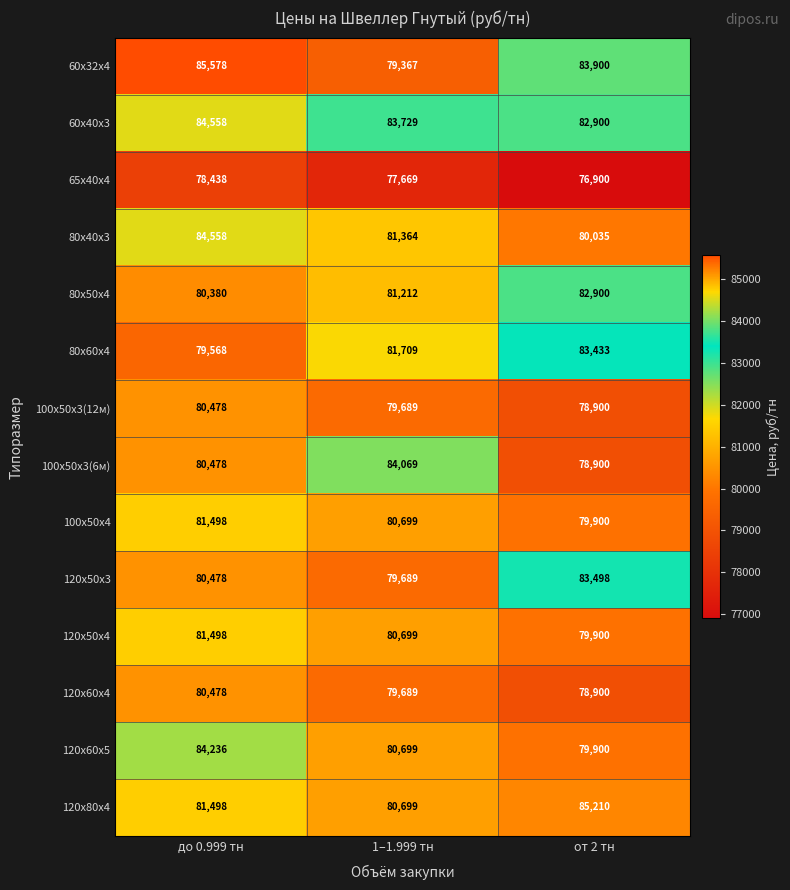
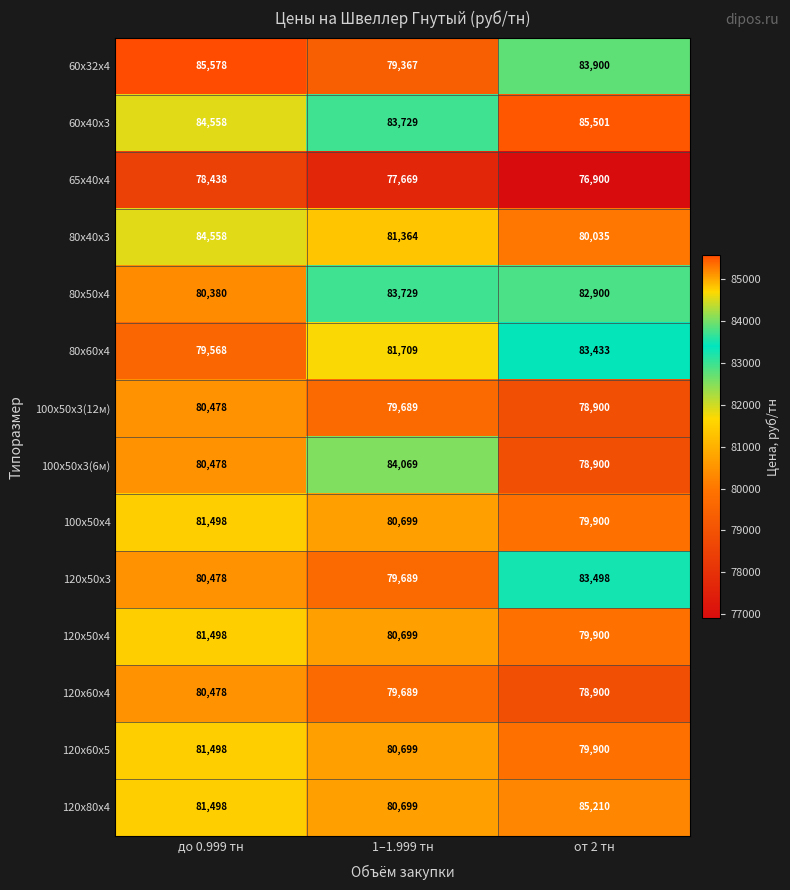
  {
    "60х32х4": {
      "до 0.999 тн": "85,578",
      "1–1.999 тн": "79,367",
      "от 2 тн": "83,900"
    },
    "60х40х3": {
      "до 0.999 тн": "84,558",
      "1–1.999 тн": "83,729",
-     "от 2 тн": "82,900"
+     "от 2 тн": "85,501"
    },
    "65х40х4": {
      "до 0.999 тн": "78,438",
      "1–1.999 тн": "77,669",
      "от 2 тн": "76,900"
    },
    "80х40х3": {
      "до 0.999 тн": "84,558",
      "1–1.999 тн": "81,364",
      "от 2 тн": "80,035"
    },
    "80х50х4": {
      "до 0.999 тн": "80,380",
-     "1–1.999 тн": "81,212",
+     "1–1.999 тн": "83,729",
      "от 2 тн": "82,900"
    },
    "80х60х4": {
      "до 0.999 тн": "79,568",
      "1–1.999 тн": "81,709",
      "от 2 тн": "83,433"
    },
    "100х50х3(12м)": {
      "до 0.999 тн": "80,478",
      "1–1.999 тн": "79,689",
      "от 2 тн": "78,900"
    },
    "100х50х3(6м)": {
      "до 0.999 тн": "80,478",
      "1–1.999 тн": "84,069",
      "от 2 тн": "78,900"
    },
    "100х50х4": {
      "до 0.999 тн": "81,498",
      "1–1.999 тн": "80,699",
      "от 2 тн": "79,900"
    },
    "120х50х3": {
      "до 0.999 тн": "80,478",
      "1–1.999 тн": "79,689",
      "от 2 тн": "83,498"
    },
    "120х50х4": {
      "до 0.999 тн": "81,498",
      "1–1.999 тн": "80,699",
      "от 2 тн": "79,900"
    },
    "120х60х4": {
      "до 0.999 тн": "80,478",
      "1–1.999 тн": "79,689",
      "от 2 тн": "78,900"
    },
    "120х60х5": {
-     "до 0.999 тн": "84,236",
+     "до 0.999 тн": "81,498",
      "1–1.999 тн": "80,699",
      "от 2 тн": "79,900"
    },
    "120х80х4": {
      "до 0.999 тн": "81,498",
      "1–1.999 тн": "80,699",
      "от 2 тн": "85,210"
    }
  }
